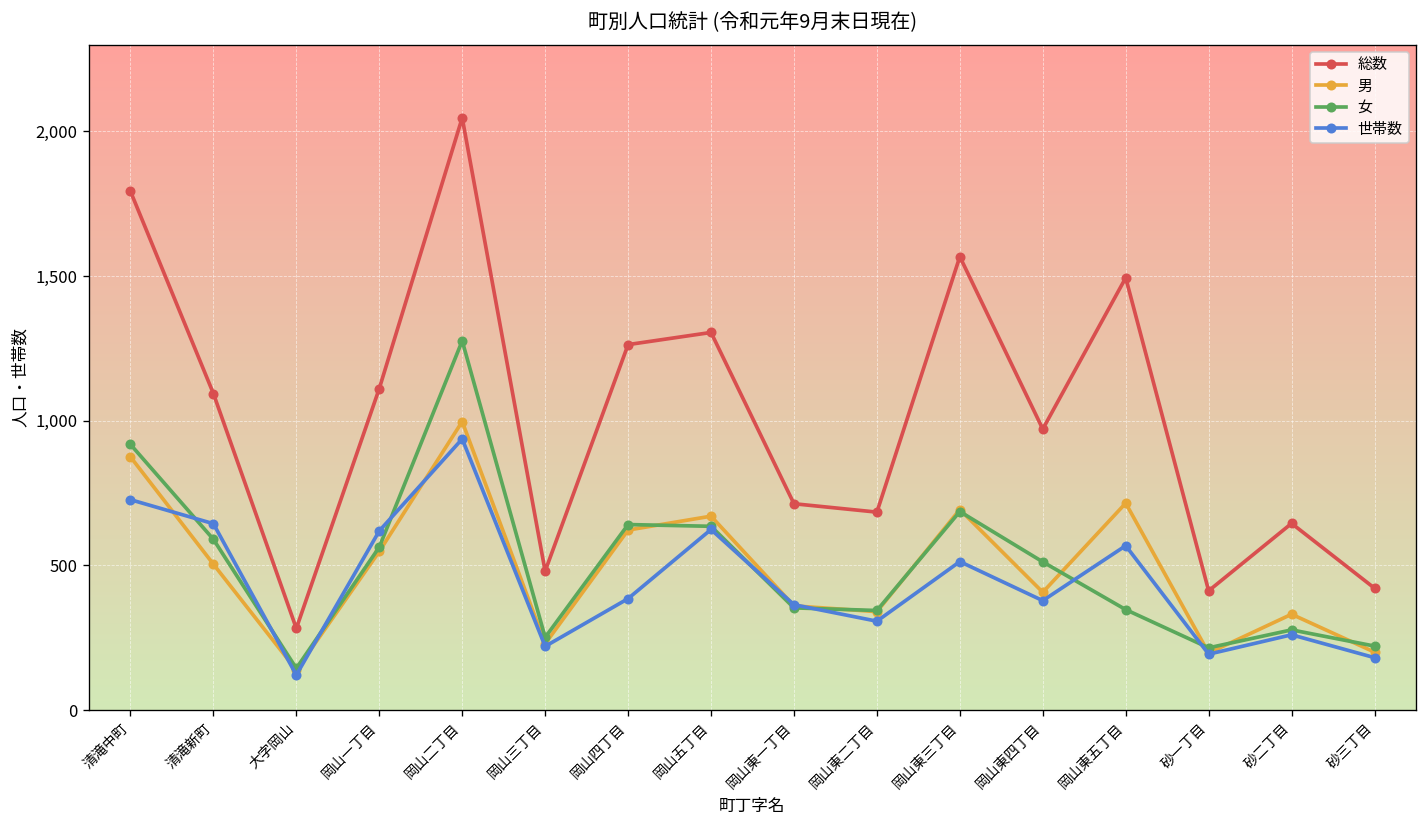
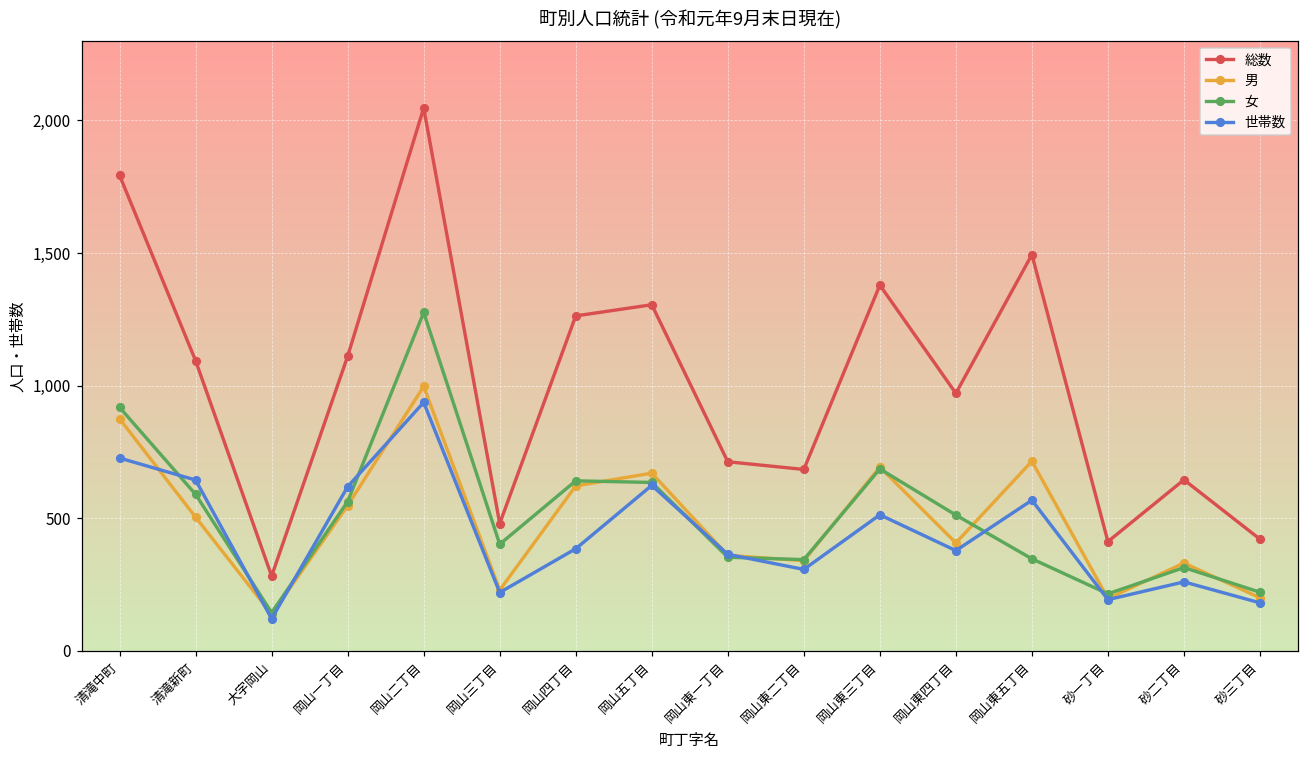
  {
    "総数": {
      "清滝中町": "1,790",
      "清滝新町": "1,090",
      "大字岡山": "280",
      "岡山一丁目": "1,110",
      "岡山二丁目": "2,050",
      "岡山三丁目": "480",
      "岡山四丁目": "1,260",
      "岡山五丁目": "1,310",
      "岡山東一丁目": "710",
      "岡山東二丁目": "680",
-     "岡山東三丁目": "1,570",
+     "岡山東三丁目": "1,380",
      "岡山東四丁目": "970",
      "岡山東五丁目": "1,490",
      "砂一丁目": "410",
      "砂二丁目": "650",
      "砂三丁目": "420"
    },
    "男": {
      "清滝中町": "880",
      "清滝新町": "500",
      "岡山一丁目": "550",
      "岡山二丁目": "1,000",
      "岡山四丁目": "620",
      "岡山五丁目": "670",
      "岡山東四丁目": "410",
      "岡山東五丁目": "720",
      "砂二丁目": "330",
      "砂三丁目": "200"
    },
    "女": {
      "清滝中町": "920",
      "清滝新町": "590",
      "岡山一丁目": "560",
      "岡山二丁目": "1,280",
-     "岡山三丁目": "250",
+     "岡山三丁目": "400",
      "岡山四丁目": "640",
      "岡山五丁目": "640",
      "岡山東四丁目": "510",
      "岡山東五丁目": "350",
      "砂一丁目": "220",
-     "砂二丁目": "280",
+     "砂二丁目": "310",
      "砂三丁目": "220"
    },
    "世帯数": {
      "清滝中町": "730",
      "清滝新町": "640",
      "大字岡山": "120",
      "岡山一丁目": "620",
      "岡山二丁目": "940",
      "岡山四丁目": "390",
      "岡山五丁目": "620",
      "岡山東二丁目": "310",
      "岡山東三丁目": "510",
      "岡山東四丁目": "380",
      "岡山東五丁目": "570",
      "砂二丁目": "260",
      "砂三丁目": "180"
    }
  }
